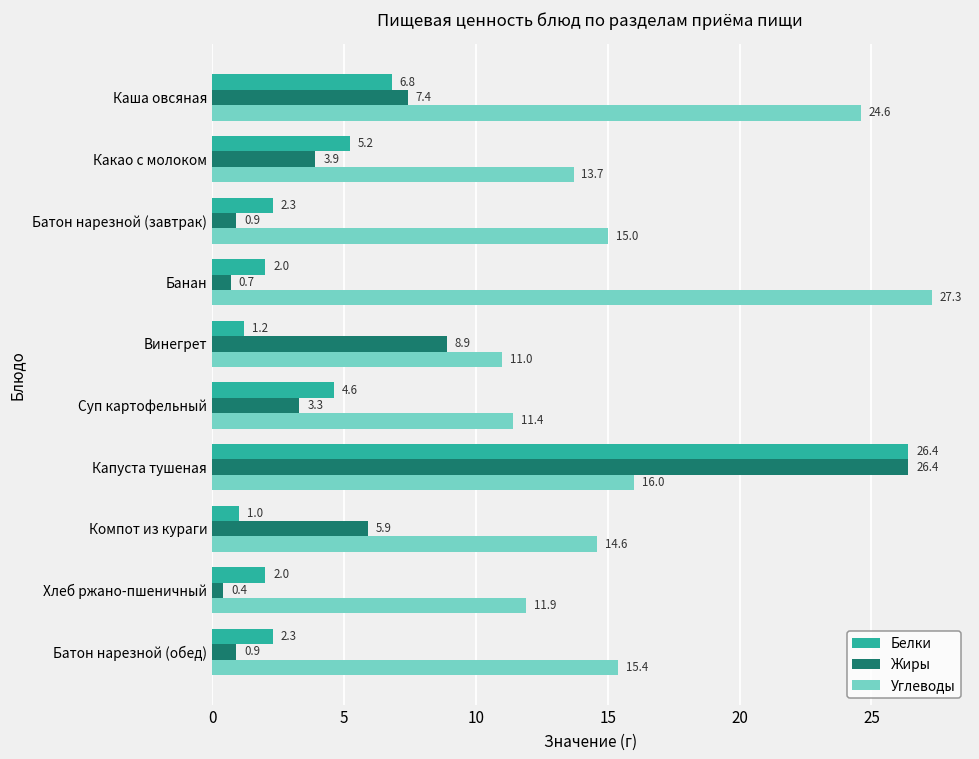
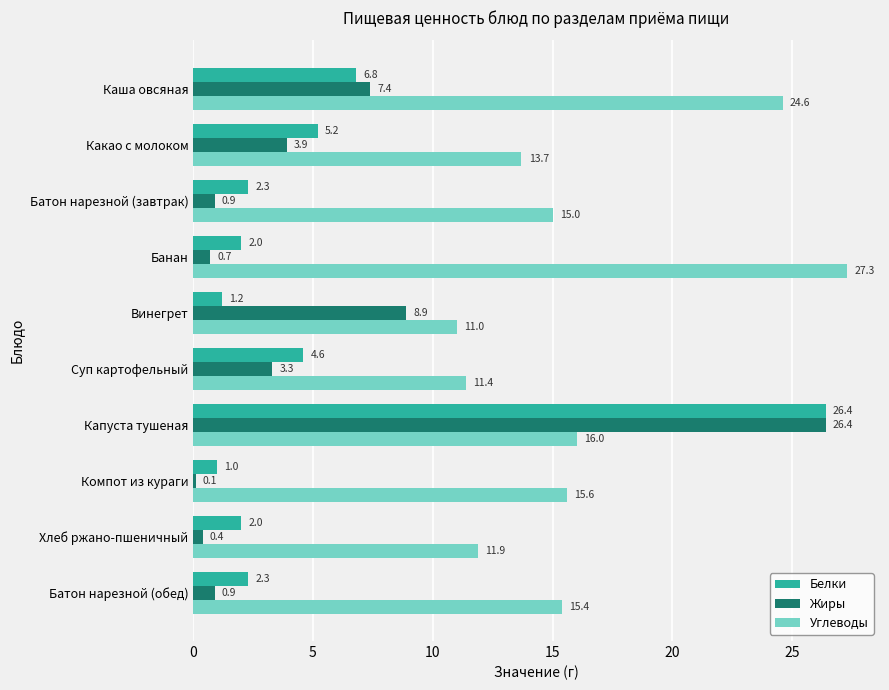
  {
    "Белки": {
      "Каша овсяная": 6.8,
      "Какао с молоком": 5.2,
      "Батон нарезной (завтрак)": 2.3,
      "Банан": 2.0,
      "Винегрет": 1.2,
      "Суп картофельный": 4.6,
      "Капуста тушеная": 26.4,
      "Компот из кураги": 1.0,
      "Хлеб ржано-пшеничный": 2.0,
      "Батон нарезной (обед)": 2.3
    },
    "Жиры": {
      "Каша овсяная": 7.4,
      "Какао с молоком": 3.9,
      "Батон нарезной (завтрак)": 0.9,
      "Банан": 0.7,
      "Винегрет": 8.9,
      "Суп картофельный": 3.3,
      "Капуста тушеная": 26.4,
-     "Компот из кураги": 5.9,
+     "Компот из кураги": 0.1,
      "Хлеб ржано-пшеничный": 0.4,
      "Батон нарезной (обед)": 0.9
    },
    "Углеводы": {
      "Каша овсяная": 24.6,
      "Какао с молоком": 13.7,
      "Батон нарезной (завтрак)": 15.0,
      "Банан": 27.3,
      "Винегрет": 11.0,
      "Суп картофельный": 11.4,
      "Капуста тушеная": 16.0,
-     "Компот из кураги": 14.6,
+     "Компот из кураги": 15.6,
      "Хлеб ржано-пшеничный": 11.9,
      "Батон нарезной (обед)": 15.4
    }
  }
